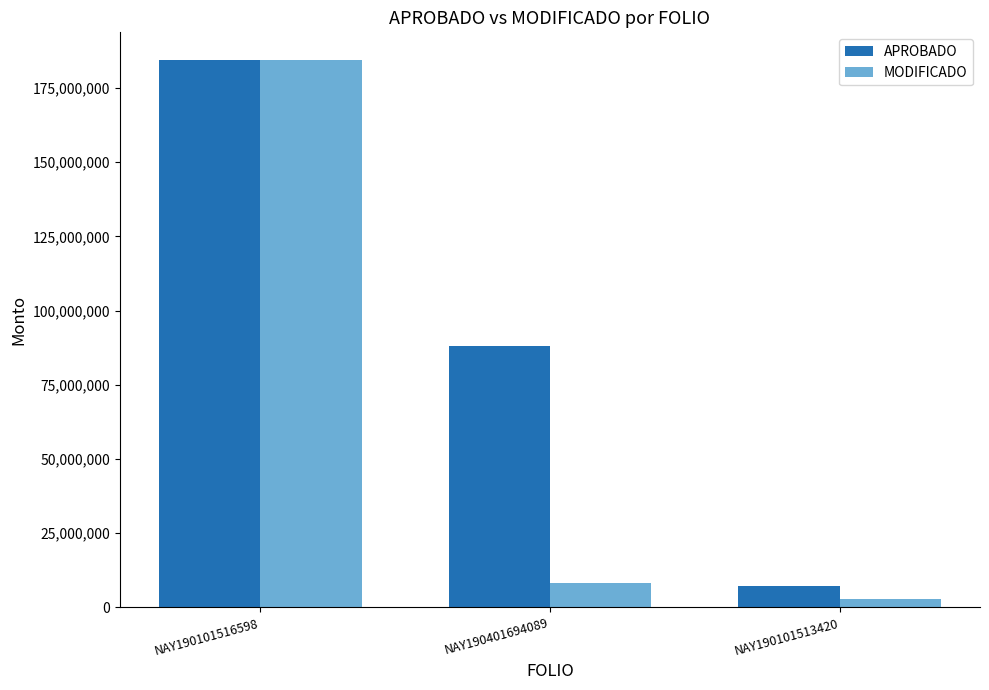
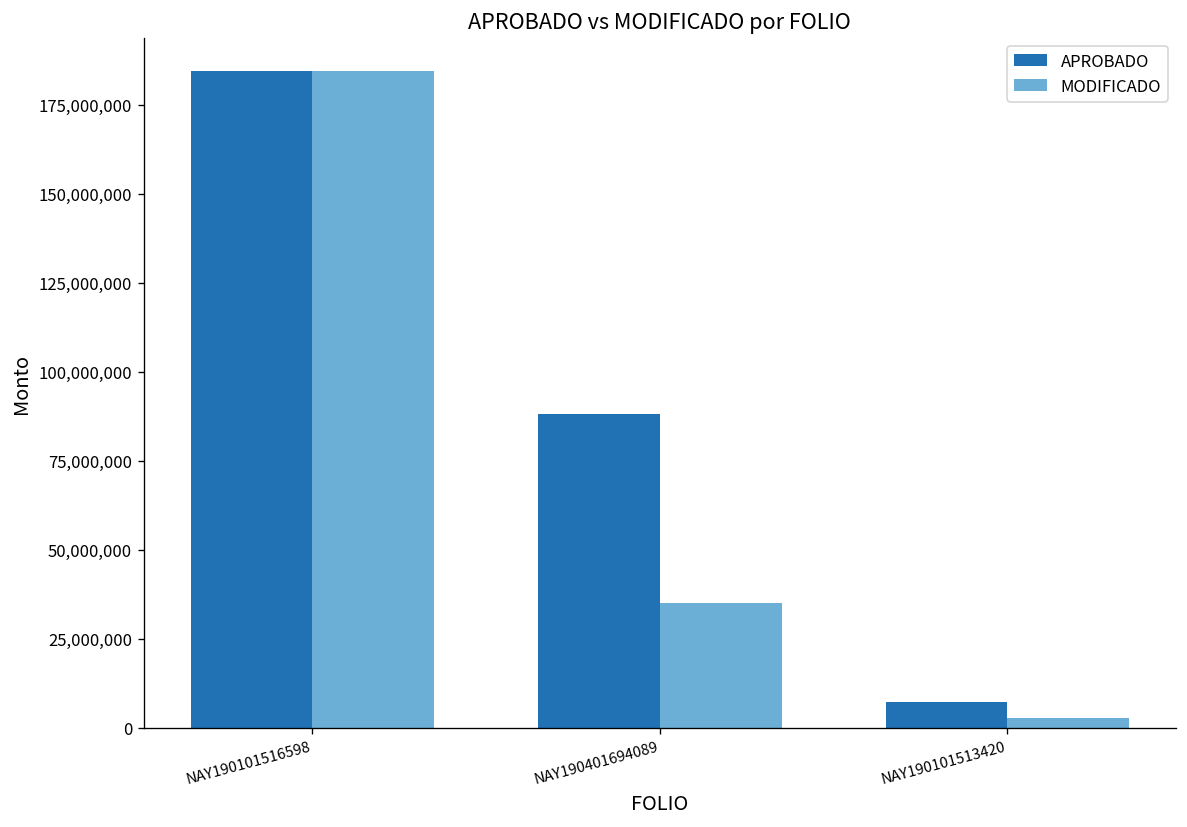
  {
    "APROBADO": {
      "NAY190101516598": "185,000,000",
      "NAY190401694089": "88,000,000",
      "NAY190101513420": "7,000,000"
    },
    "MODIFICADO": {
      "NAY190101516598": "185,000,000",
-     "NAY190401694089": "8,000,000",
+     "NAY190401694089": "35,000,000",
      "NAY190101513420": "3,000,000"
    }
  }
